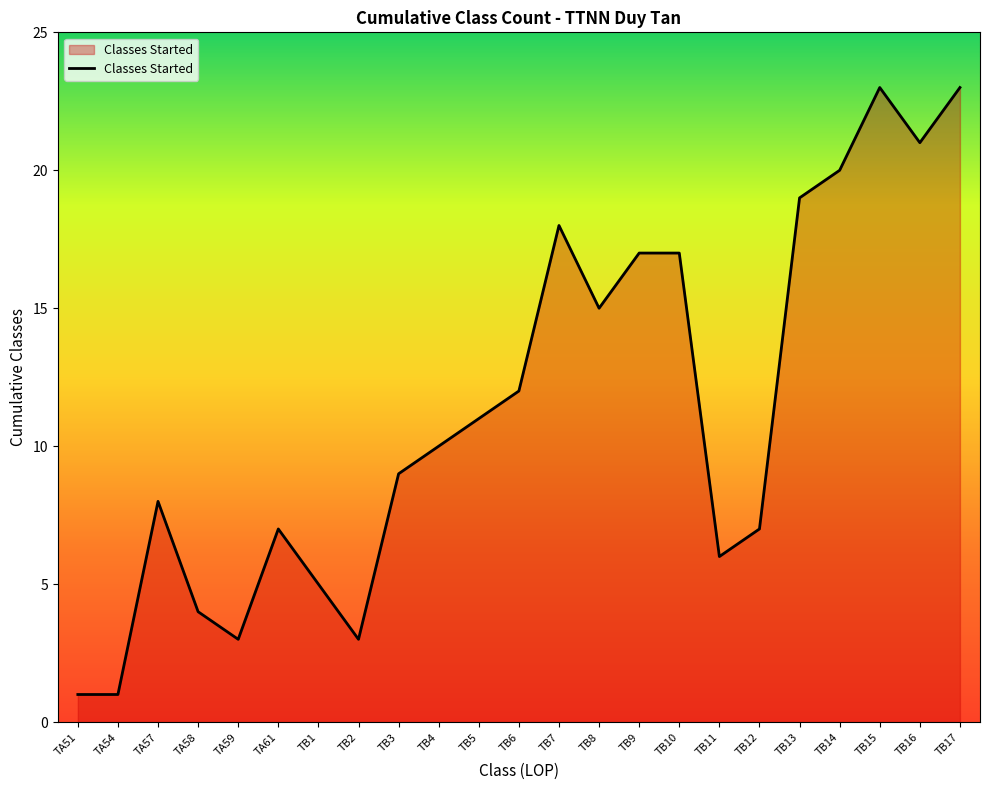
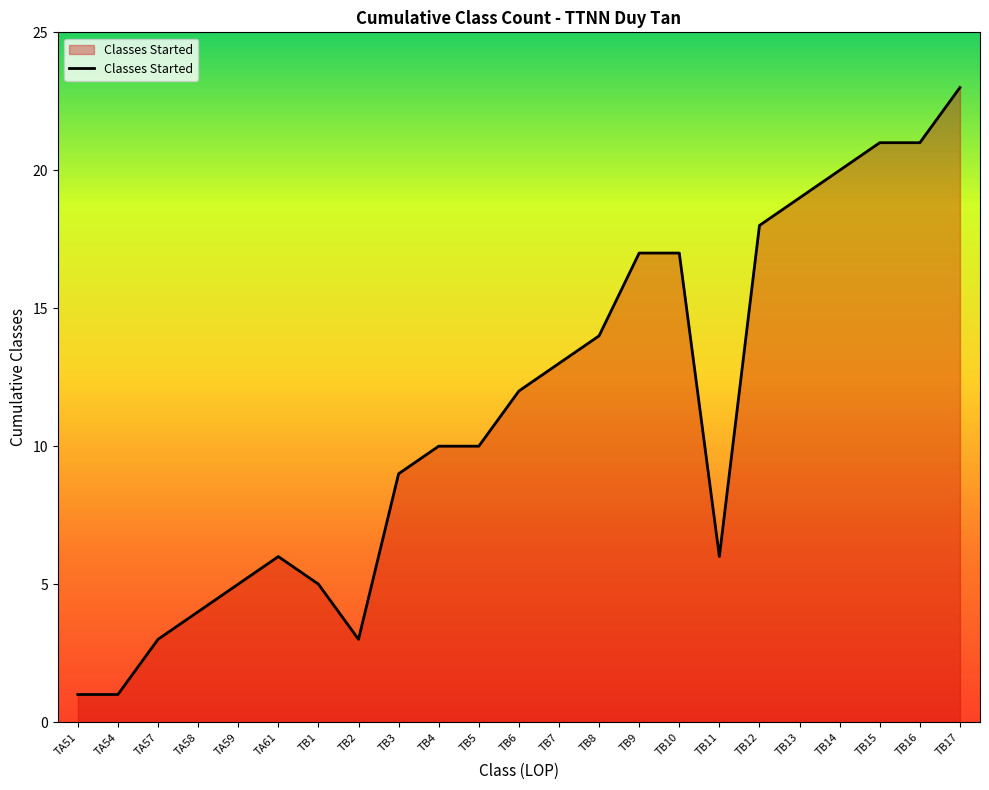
  {
    "TA51": 1,
    "TA54": 1,
-   "TA57": 8,
+   "TA57": 3,
    "TA58": 4,
-   "TA59": 3,
-   "TA61": 7,
+   "TA59": 5,
+   "TA61": 6,
    "TB1": 5,
    "TB2": 3,
    "TB3": 9,
    "TB4": 10,
-   "TB5": 11,
+   "TB5": 10,
    "TB6": 12,
-   "TB7": 18,
-   "TB8": 15,
+   "TB7": 13,
+   "TB8": 14,
    "TB9": 17,
    "TB10": 17,
    "TB11": 6,
-   "TB12": 7,
+   "TB12": 18,
    "TB13": 19,
    "TB14": 20,
-   "TB15": 23,
+   "TB15": 21,
    "TB16": 21,
    "TB17": 23
  }
